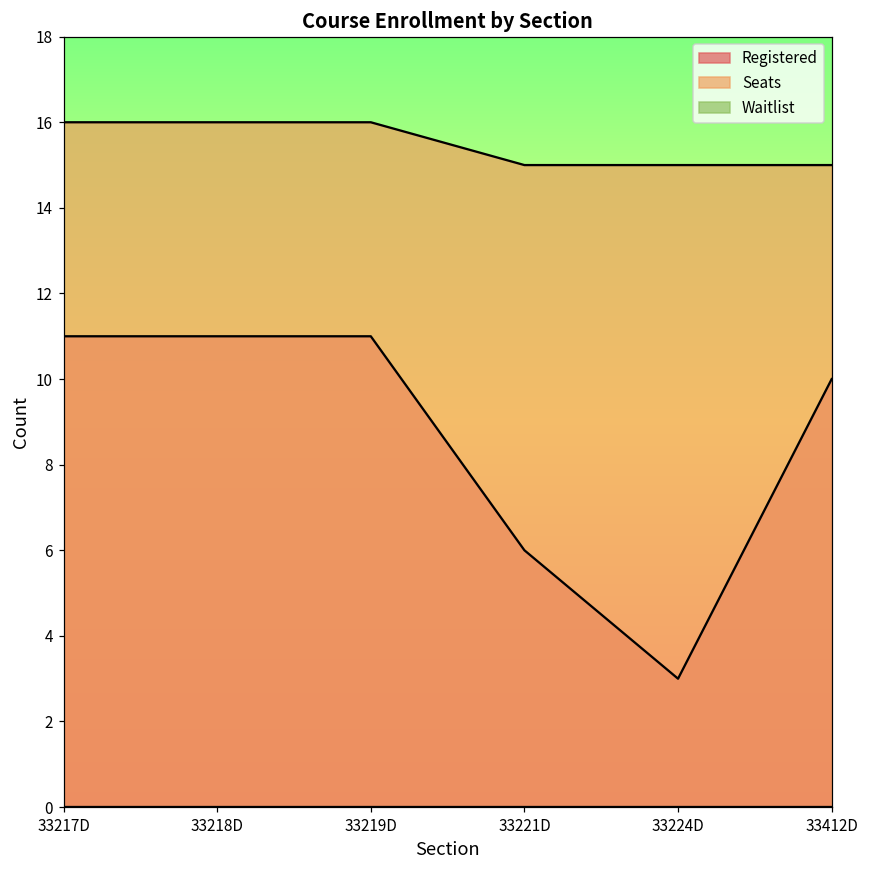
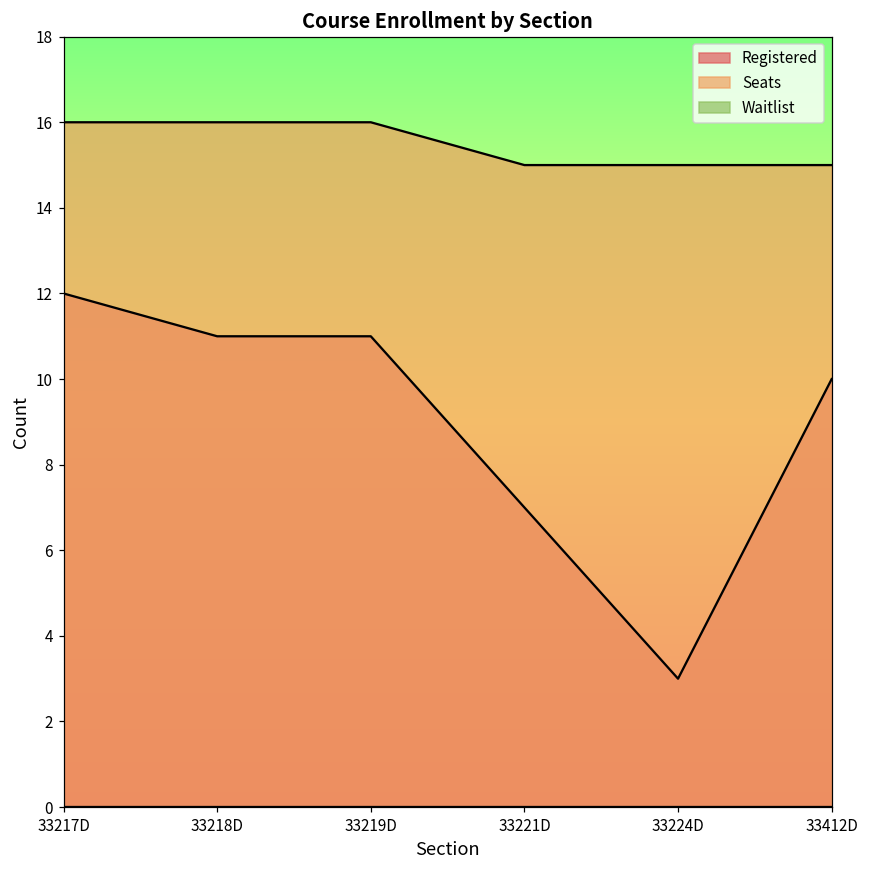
  {
    "Registered": {
-     "33217D": 11,
+     "33217D": 12,
      "33218D": 11,
      "33219D": 11,
-     "33221D": 6,
+     "33221D": 7,
      "33224D": 3,
      "33412D": 10
    },
    "Seats": {
      "33217D": 16,
      "33218D": 16,
      "33219D": 16,
      "33221D": 15,
      "33224D": 15,
      "33412D": 15
    },
    "Waitlist": {
      "33217D": 0,
      "33218D": 0,
      "33219D": 0,
      "33221D": 0,
      "33224D": 0,
      "33412D": 0
    }
  }
